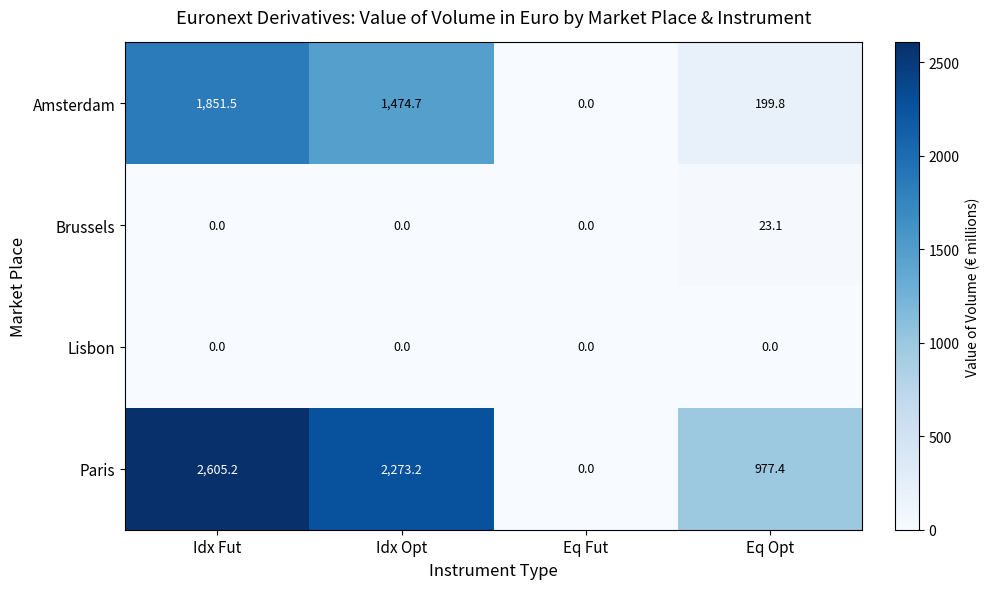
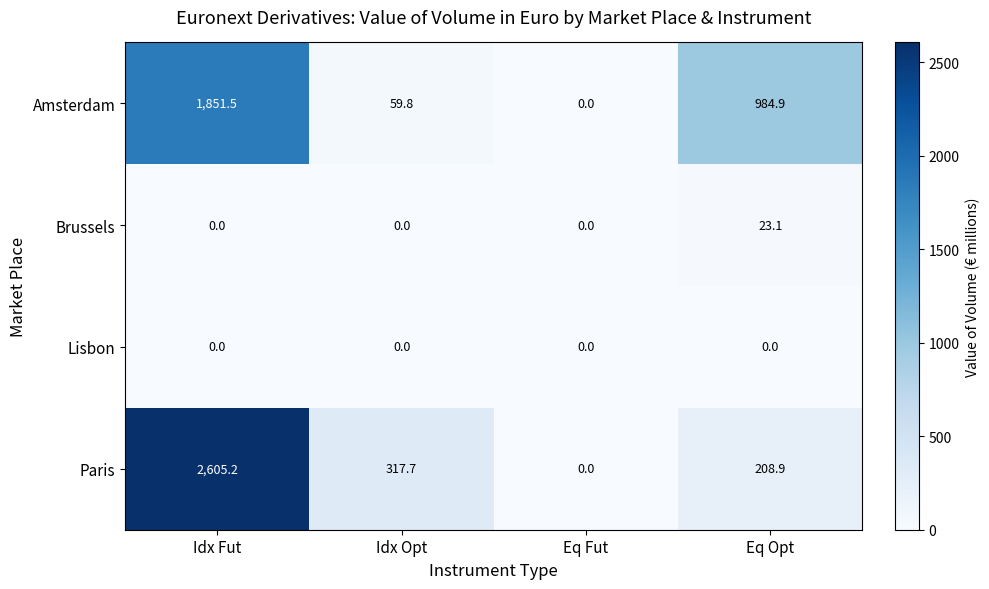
  {
    "Amsterdam": {
      "Idx Fut": "1,851.5",
-     "Idx Opt": "1,474.7",
+     "Idx Opt": "59.8",
      "Eq Fut": "0.0",
-     "Eq Opt": "199.8"
+     "Eq Opt": "984.9"
    },
    "Brussels": {
      "Idx Fut": "0.0",
      "Idx Opt": "0.0",
      "Eq Fut": "0.0",
      "Eq Opt": "23.1"
    },
    "Lisbon": {
      "Idx Fut": "0.0",
      "Idx Opt": "0.0",
      "Eq Fut": "0.0",
      "Eq Opt": "0.0"
    },
    "Paris": {
      "Idx Fut": "2,605.2",
-     "Idx Opt": "2,273.2",
+     "Idx Opt": "317.7",
      "Eq Fut": "0.0",
-     "Eq Opt": "977.4"
+     "Eq Opt": "208.9"
    }
  }
